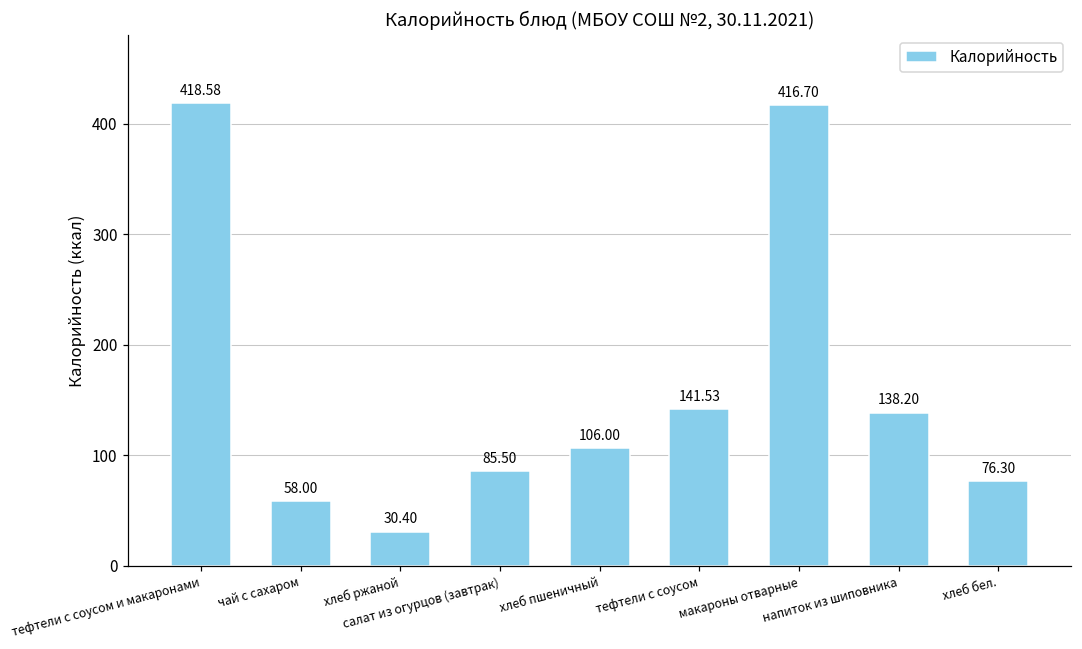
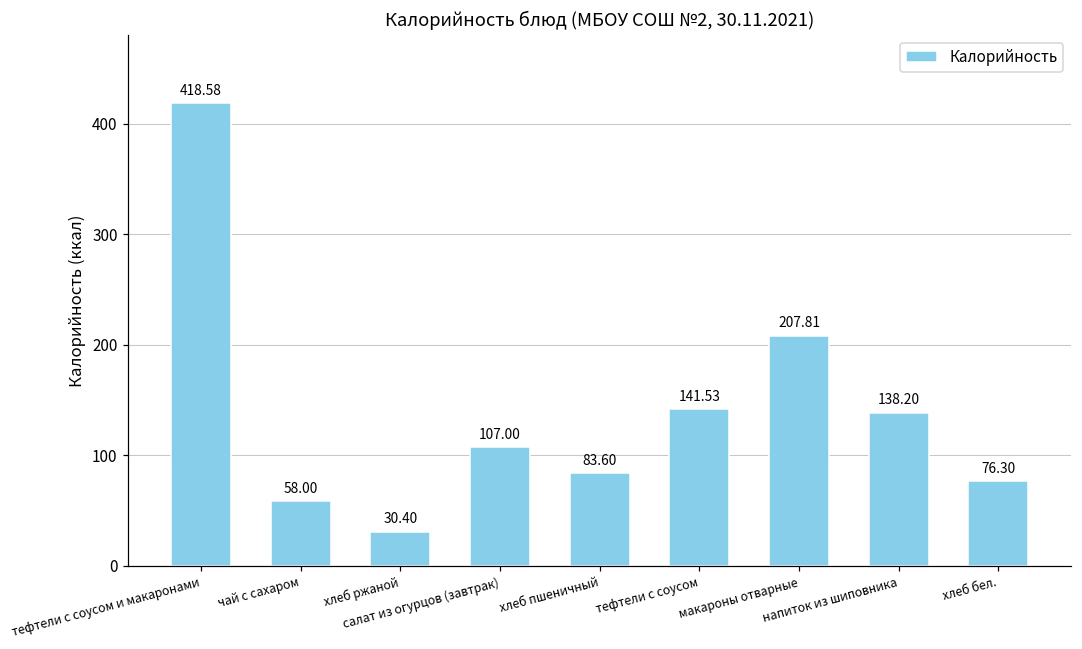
  {
    "тефтели с соусом и макаронами": 418.58,
    "чай с сахаром": 58.00,
    "хлеб ржаной": 30.40,
-   "салат из огурцов (завтрак)": 85.50,
-   "хлеб пшеничный": 106.00,
+   "салат из огурцов (завтрак)": 107.00,
+   "хлеб пшеничный": 83.60,
    "тефтели с соусом": 141.53,
-   "макароны отварные": 416.70,
+   "макароны отварные": 207.81,
    "напиток из шиповника": 138.20,
    "хлеб бел.": 76.30
  }
